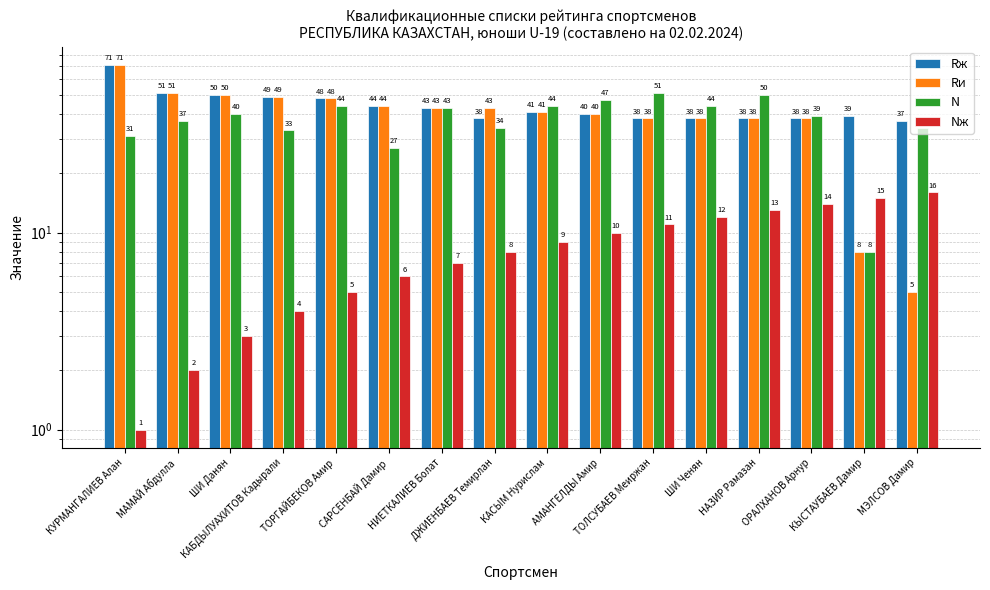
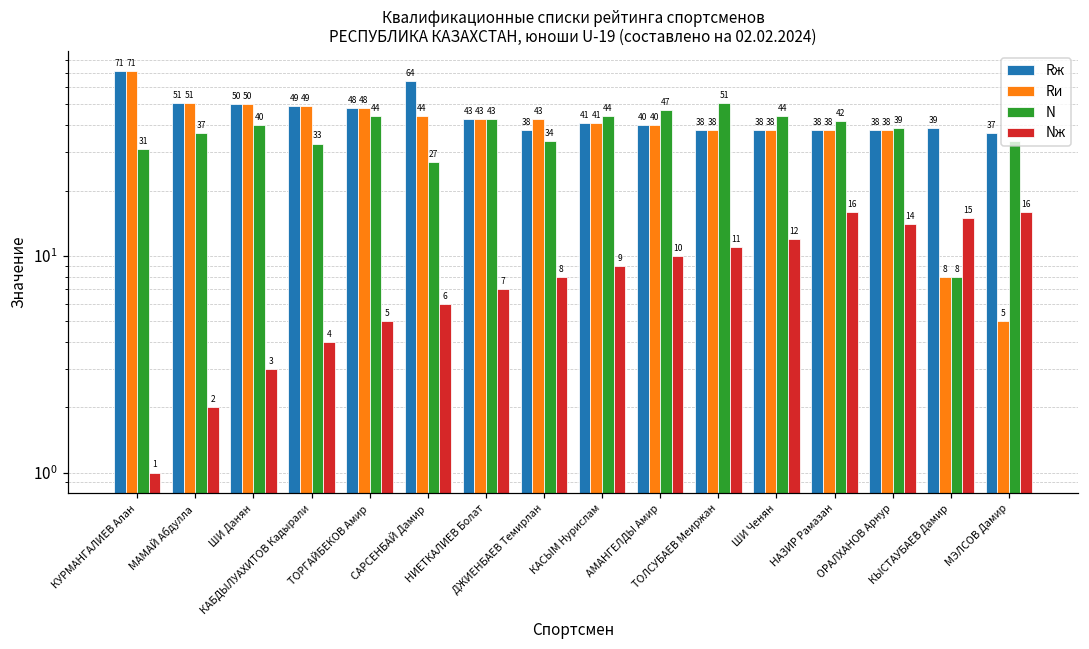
  {
    "Rж": {
      "КУРМАНГАЛИЕВ Алан": 71,
      "МАМАЙ Абдулла": 51,
      "ШИ Данян": 50,
      "КАБДЫЛУАХИТОВ Кадырали": 49,
      "ТОРГАЙБЕКОВ Амир": 48,
-     "САРСЕНБАЙ Дамир": 44,
+     "САРСЕНБАЙ Дамир": 64,
      "НИЕТКАЛИЕВ Болат": 43,
      "ДЖИЕНБАЕВ Темирлан": 38,
      "КАСЫМ Нурислам": 41,
      "АМАНГЕЛДЫ Амир": 40,
      "ТОЛСУБАЕВ Меиржан": 38,
      "ШИ Ченян": 38,
      "НАЗИР Рамазан": 38,
      "ОРАЛХАНОВ Арнур": 38,
      "КЫСТАУБАЕВ Дамир": 39,
      "МЭЛСОВ Дамир": 37
    },
    "Rи": {
      "КУРМАНГАЛИЕВ Алан": 71,
      "МАМАЙ Абдулла": 51,
      "ШИ Данян": 50,
      "КАБДЫЛУАХИТОВ Кадырали": 49,
      "ТОРГАЙБЕКОВ Амир": 48,
      "САРСЕНБАЙ Дамир": 44,
      "НИЕТКАЛИЕВ Болат": 43,
      "ДЖИЕНБАЕВ Темирлан": 43,
      "КАСЫМ Нурислам": 41,
      "АМАНГЕЛДЫ Амир": 40,
      "ТОЛСУБАЕВ Меиржан": 38,
      "ШИ Ченян": 38,
      "НАЗИР Рамазан": 38,
      "ОРАЛХАНОВ Арнур": 38,
      "КЫСТАУБАЕВ Дамир": 8,
      "МЭЛСОВ Дамир": 5
    },
    "N": {
      "КУРМАНГАЛИЕВ Алан": 31,
      "МАМАЙ Абдулла": 37,
      "ШИ Данян": 40,
      "КАБДЫЛУАХИТОВ Кадырали": 33,
      "ТОРГАЙБЕКОВ Амир": 44,
      "САРСЕНБАЙ Дамир": 27,
      "НИЕТКАЛИЕВ Болат": 43,
      "ДЖИЕНБАЕВ Темирлан": 34,
      "КАСЫМ Нурислам": 44,
      "АМАНГЕЛДЫ Амир": 47,
      "ТОЛСУБАЕВ Меиржан": 51,
      "ШИ Ченян": 44,
-     "НАЗИР Рамазан": 50,
+     "НАЗИР Рамазан": 42,
      "ОРАЛХАНОВ Арнур": 39,
      "КЫСТАУБАЕВ Дамир": 8
    },
    "Nж": {
      "КУРМАНГАЛИЕВ Алан": 1,
      "МАМАЙ Абдулла": 2,
      "ШИ Данян": 3,
      "КАБДЫЛУАХИТОВ Кадырали": 4,
      "ТОРГАЙБЕКОВ Амир": 5,
      "САРСЕНБАЙ Дамир": 6,
      "НИЕТКАЛИЕВ Болат": 7,
      "ДЖИЕНБАЕВ Темирлан": 8,
      "КАСЫМ Нурислам": 9,
      "АМАНГЕЛДЫ Амир": 10,
      "ТОЛСУБАЕВ Меиржан": 11,
      "ШИ Ченян": 12,
-     "НАЗИР Рамазан": 13,
+     "НАЗИР Рамазан": 16,
      "ОРАЛХАНОВ Арнур": 14,
      "КЫСТАУБАЕВ Дамир": 15,
      "МЭЛСОВ Дамир": 16
    }
  }
